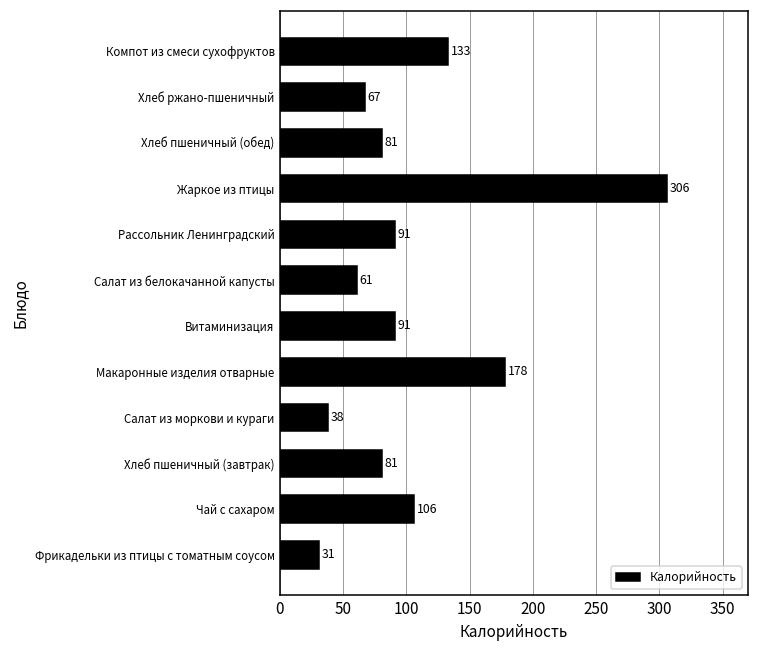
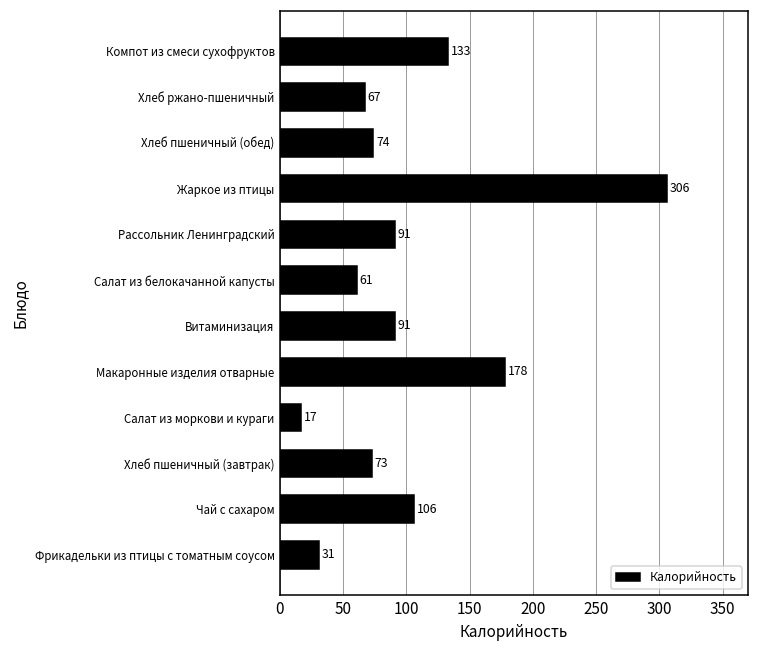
  {
    "Компот из смеси сухофруктов": 133,
    "Хлеб ржано-пшеничный": 67,
-   "Хлеб пшеничный (обед)": 81,
+   "Хлеб пшеничный (обед)": 74,
    "Жаркое из птицы": 306,
    "Рассольник Ленинградский": 91,
    "Салат из белокачанной капусты": 61,
    "Витаминизация": 91,
    "Макаронные изделия отварные": 178,
-   "Салат из моркови и кураги": 38,
-   "Хлеб пшеничный (завтрак)": 81,
+   "Салат из моркови и кураги": 17,
+   "Хлеб пшеничный (завтрак)": 73,
    "Чай с сахаром": 106,
    "Фрикадельки из птицы с томатным соусом": 31
  }
